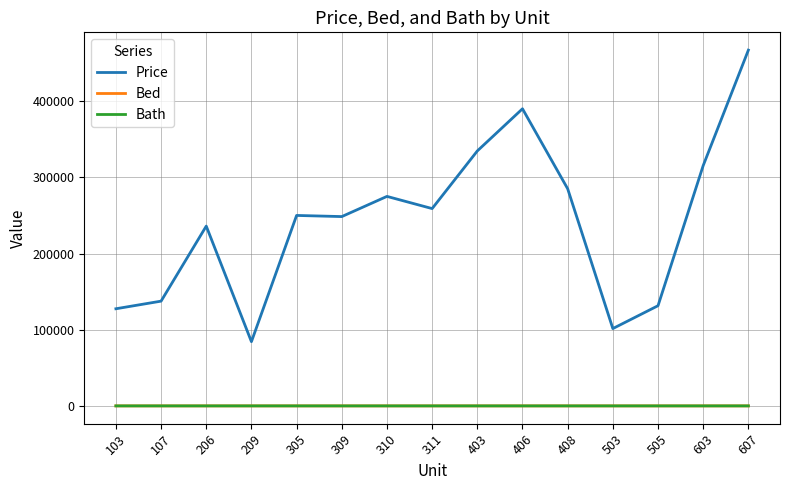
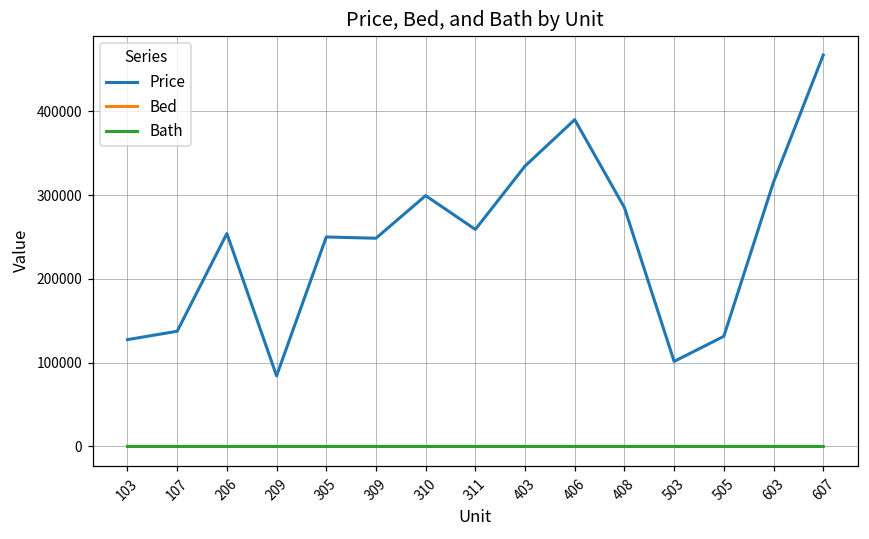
  {
    "Price": {
      "103": 130000,
      "107": 140000,
-     "206": 240000,
+     "206": 250000,
      "209": 80000,
      "305": 250000,
      "309": 250000,
-     "310": 280000,
+     "310": 300000,
      "311": 260000,
      "403": 330000,
      "406": 390000,
      "408": 290000,
      "503": 100000,
      "505": 130000,
      "603": 320000,
      "607": 470000
    },
    "Bath": {
      "103": 0,
      "107": 0,
      "206": 0,
      "209": 0,
      "305": 0,
      "309": 0,
      "310": 0,
      "311": 0,
      "403": 0,
      "406": 0,
      "408": 0,
      "503": 0,
      "505": 0,
      "603": 0,
      "607": 0
    }
  }
